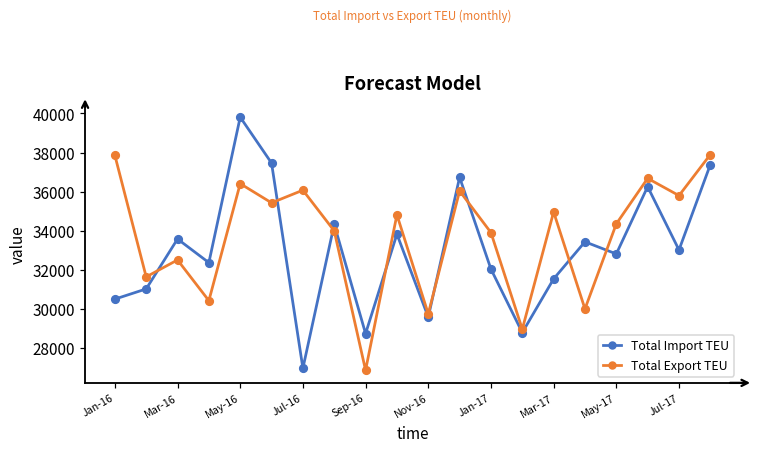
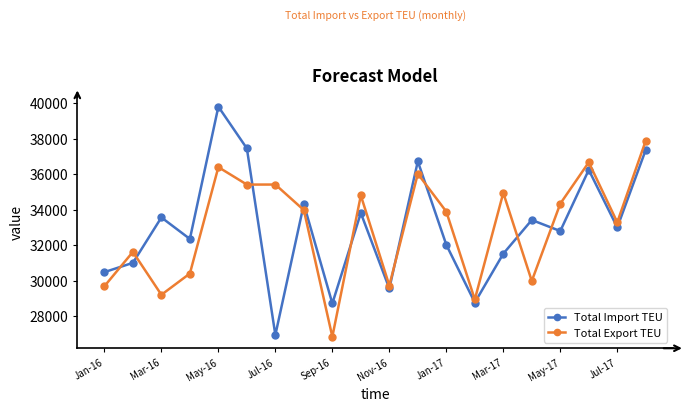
  {
    "Total Import TEU": {
      "Jan-16": 30500,
      "Mar-16": 33600,
      "May-16": 39800,
      "Jul-16": 26900,
      "Sep-16": 28700,
      "Nov-16": 29600,
      "Jan-17": 32000,
      "Mar-17": 31500,
      "May-17": 32800,
      "Jul-17": 33000
    },
    "Total Export TEU": {
-     "Jan-16": 37900,
-     "Mar-16": 32500,
+     "Jan-16": 29700,
+     "Mar-16": 29200,
      "May-16": 36400,
-     "Jul-16": 36100,
+     "Jul-16": 35400,
      "Sep-16": 26800,
      "Nov-16": 29700,
      "Jan-17": 33900,
      "Mar-17": 35000,
      "May-17": 34300,
-     "Jul-17": 35800
+     "Jul-17": 33300
    }
  }
